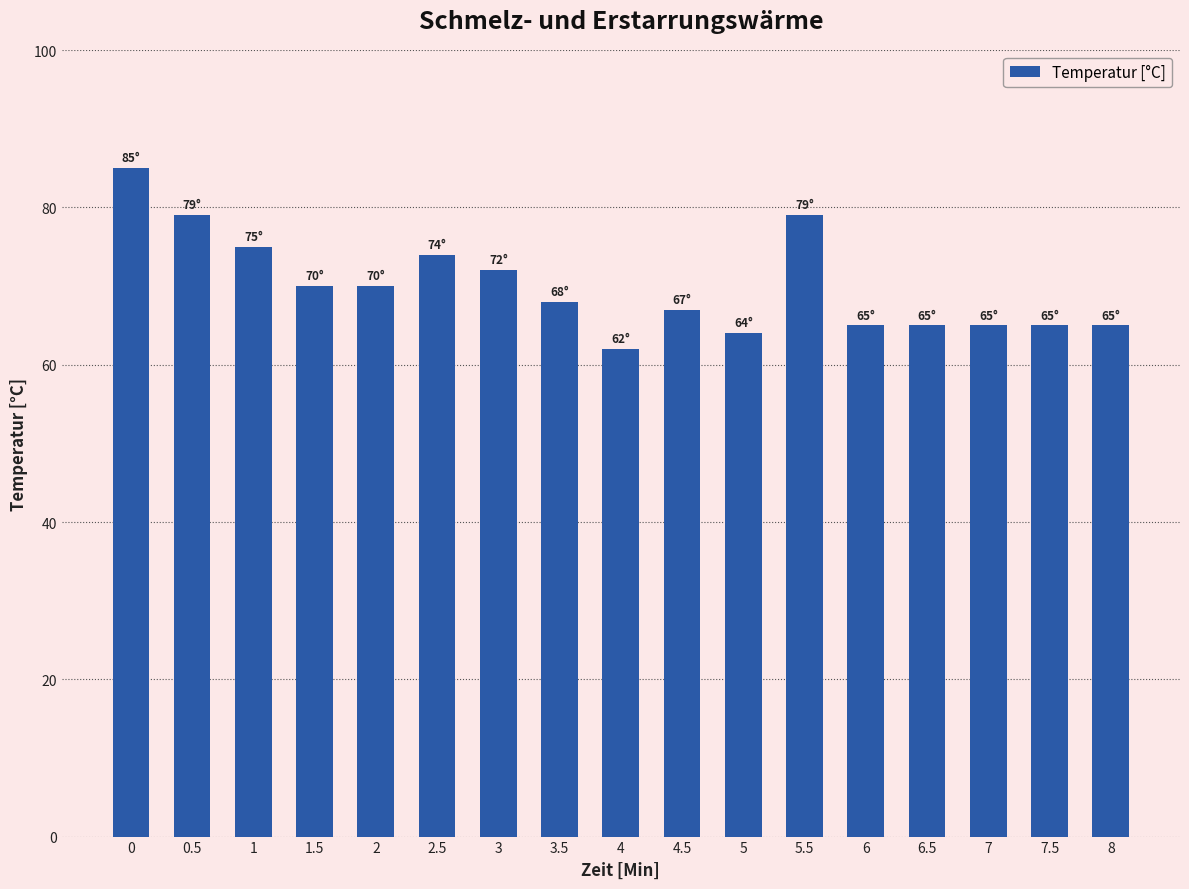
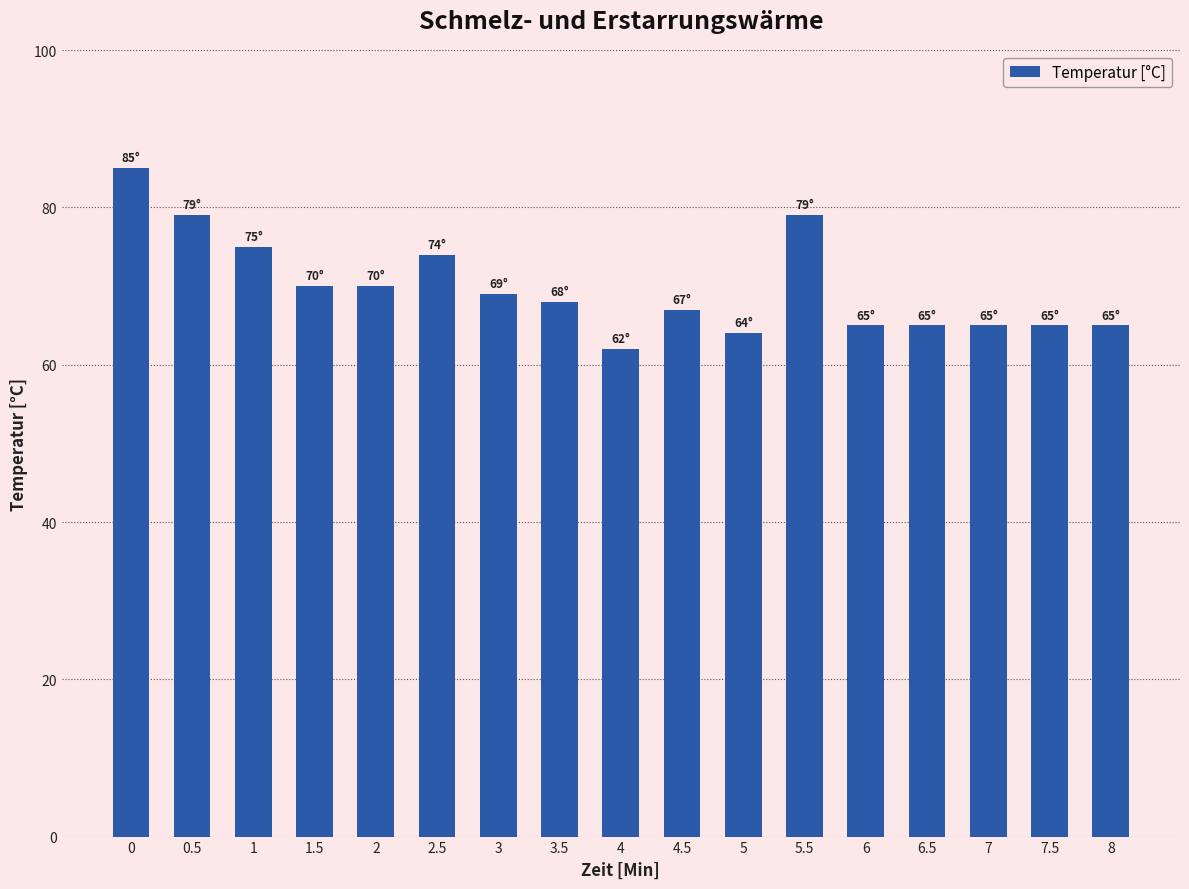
  {
    "0": "85°",
    "0.5": "79°",
    "1": "75°",
    "1.5": "70°",
    "2": "70°",
    "2.5": "74°",
-   "3": "72°",
+   "3": "69°",
    "3.5": "68°",
    "4": "62°",
    "4.5": "67°",
    "5": "64°",
    "5.5": "79°",
    "6": "65°",
    "6.5": "65°",
    "7": "65°",
    "7.5": "65°",
    "8": "65°"
  }
